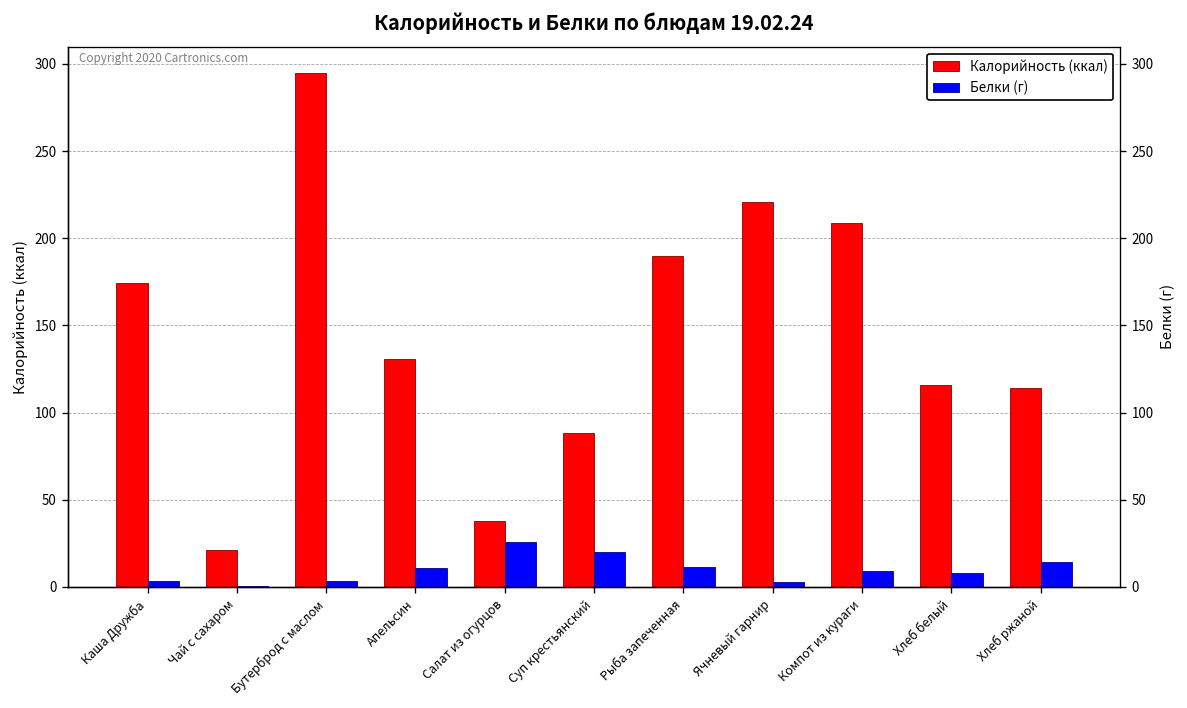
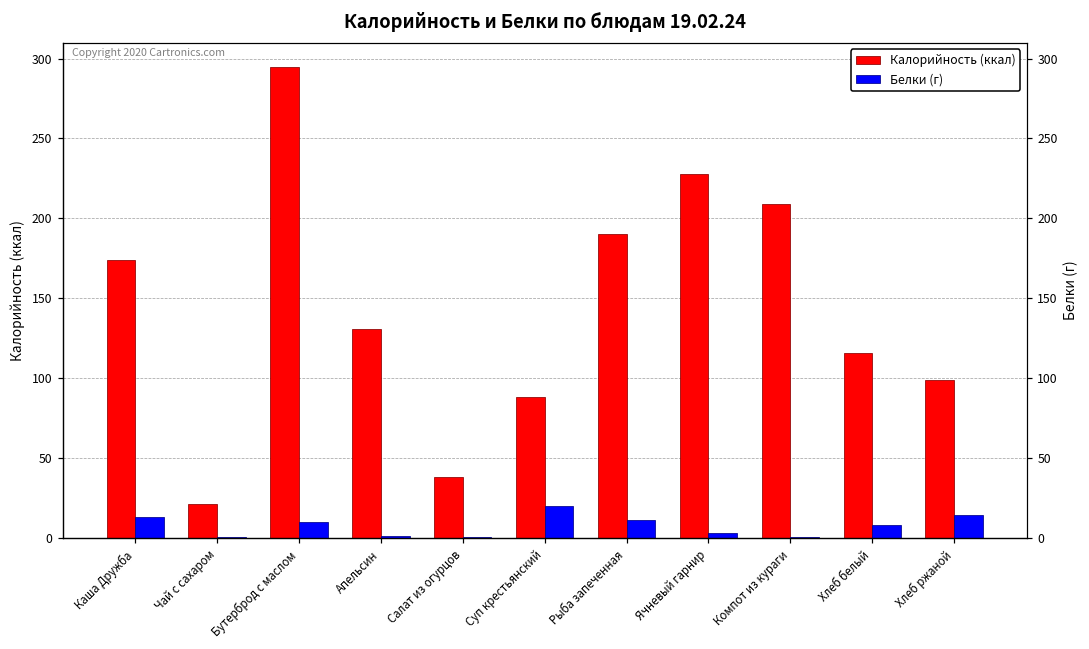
  {
    "Калорийность (ккал)": {
      "Каша Дружба": 174,
      "Чай с сахаром": 21,
      "Бутерброд с маслом": 295,
      "Апельсин": 131,
      "Салат из огурцов": 38,
      "Суп крестьянский": 88,
      "Рыба запеченная": 190,
-     "Ячневый гарнир": 221,
+     "Ячневый гарнир": 228,
      "Компот из кураги": 209,
      "Хлеб белый": 116,
-     "Хлеб ржаной": 114
+     "Хлеб ржаной": 99
    },
    "Белки (г)": {
-     "Каша Дружба": 3,
-     "Бутерброд с маслом": 3,
-     "Апельсин": 11,
-     "Салат из огурцов": 26,
+     "Каша Дружба": 13,
+     "Бутерброд с маслом": 10,
+     "Апельсин": 1,
+     "Салат из огурцов": 1,
      "Суп крестьянский": 20,
      "Рыба запеченная": 11,
      "Ячневый гарнир": 3,
-     "Компот из кураги": 9,
+     "Компот из кураги": 1,
      "Хлеб белый": 8,
      "Хлеб ржаной": 14
    }
  }
